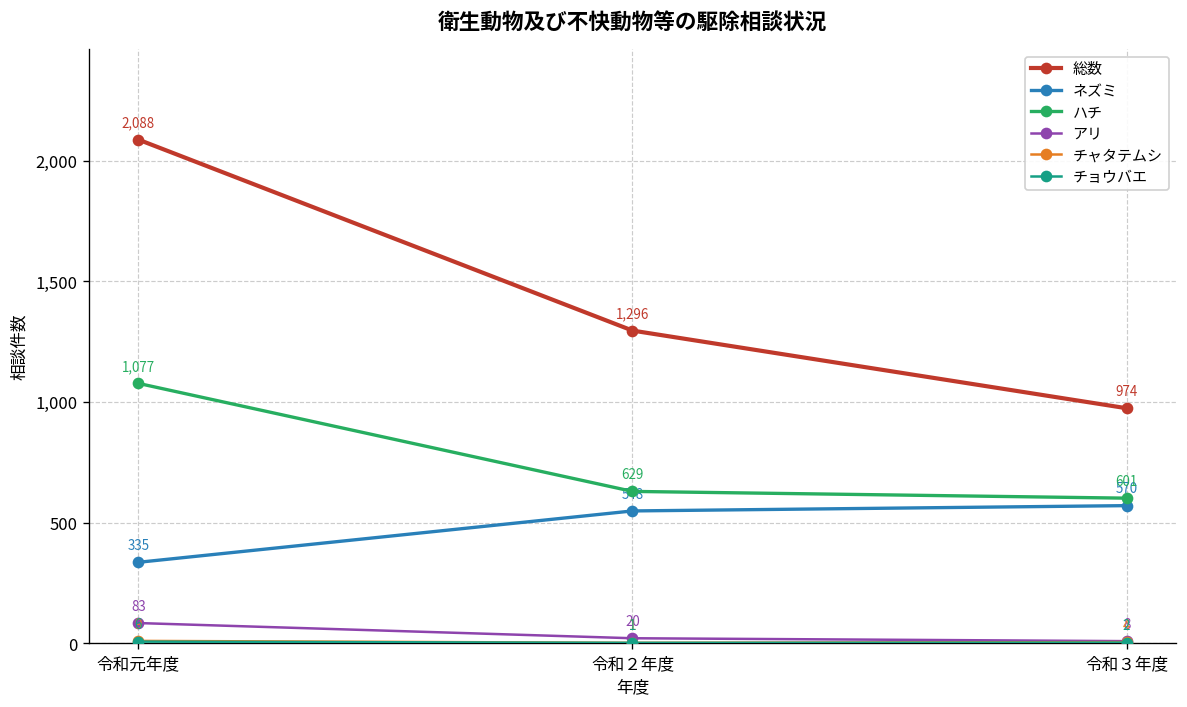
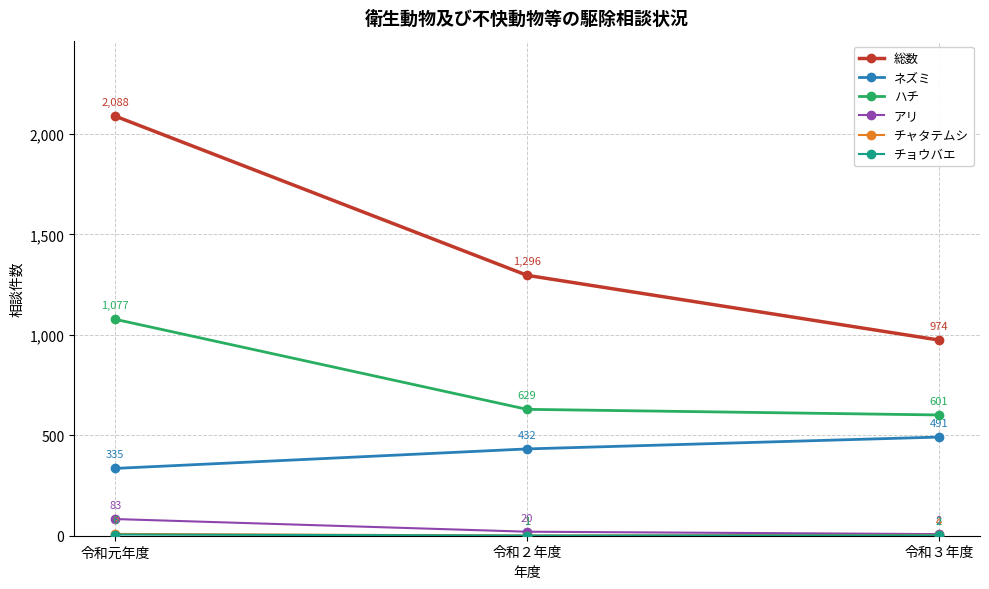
  {
    "総数": {
      "令和元年度": "2,088",
      "令和２年度": "1,296",
      "令和３年度": "974"
    },
    "ネズミ": {
      "令和元年度": "335",
-     "令和２年度": "548",
-     "令和３年度": "570"
+     "令和２年度": "432",
+     "令和３年度": "491"
    },
    "アリ": {
      "令和元年度": "83"
    }
  }
